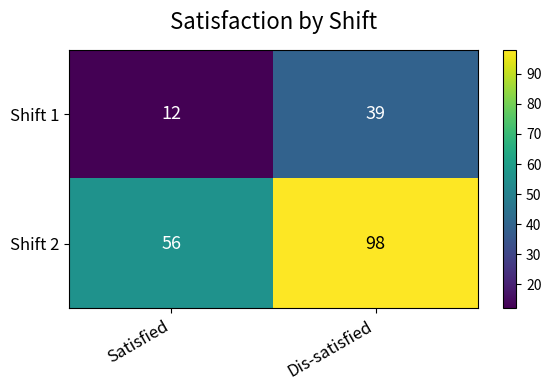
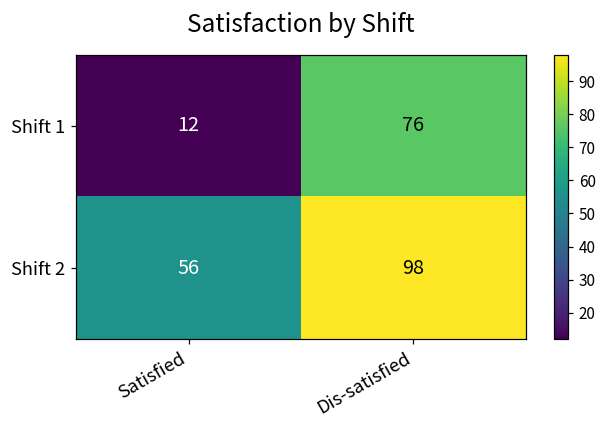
  {
    "Shift 1": {
      "Satisfied": 12,
-     "Dis-satisfied": 39
+     "Dis-satisfied": 76
    },
    "Shift 2": {
      "Satisfied": 56,
      "Dis-satisfied": 98
    }
  }
